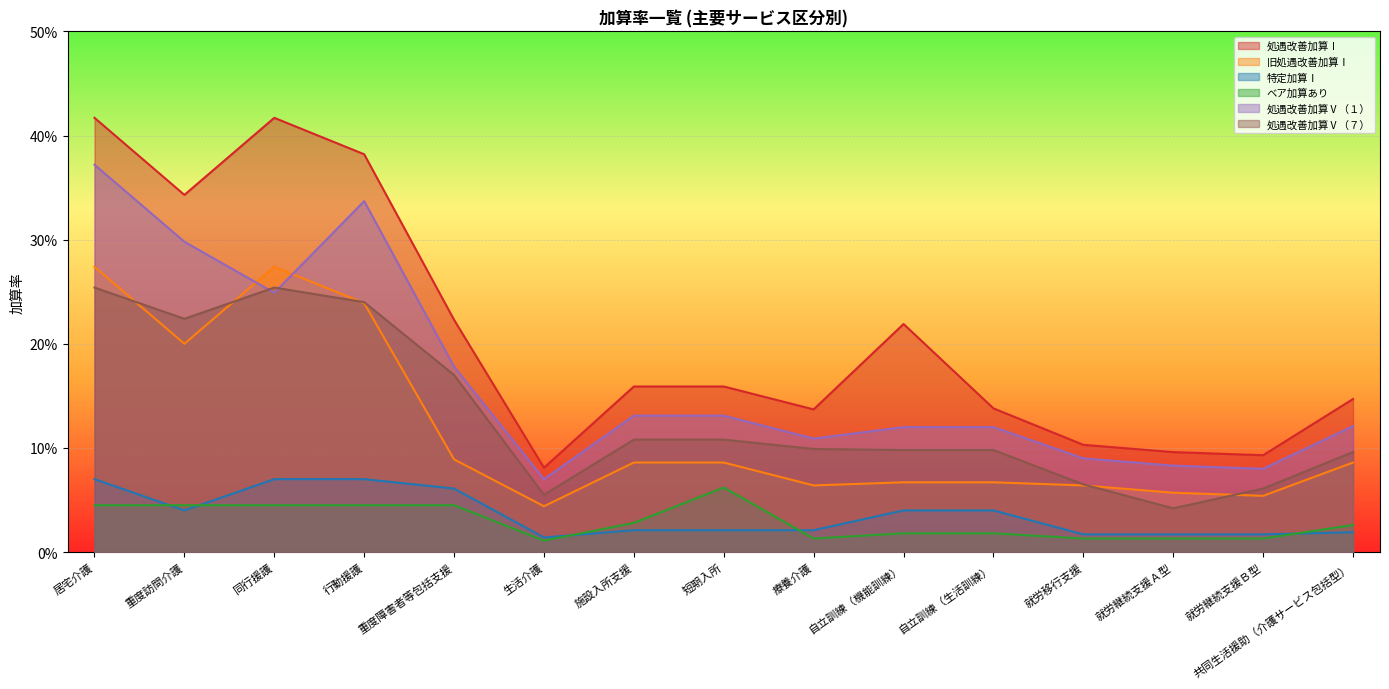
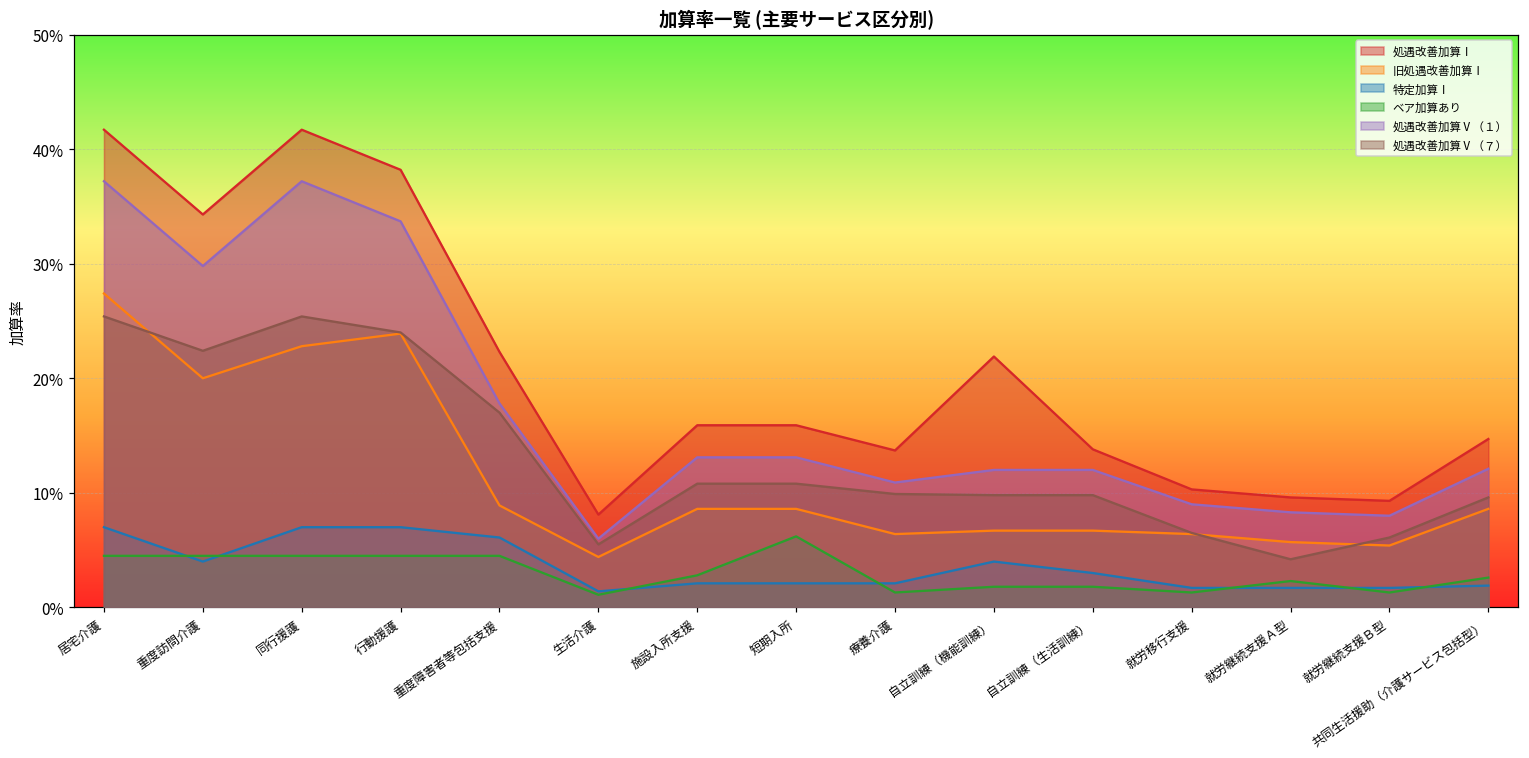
  {
    "処遇改善加算Ⅰ": {
      "居宅介護": "41.7%",
      "重度訪問介護": "34.3%",
      "同行援護": "41.7%",
      "行動援護": "38.2%",
      "重度障害者等包括支援": "22.3%",
      "生活介護": "8.1%",
      "施設入所支援": "15.9%",
      "短期入所": "15.9%",
      "療養介護": "13.7%",
      "自立訓練（機能訓練）": "21.9%",
      "自立訓練（生活訓練）": "13.8%",
      "就労移行支援": "10.3%",
      "就労継続支援Ａ型": "9.6%",
      "就労継続支援Ｂ型": "9.3%",
      "共同生活援助（介護サービス包括型）": "14.7%"
    },
    "旧処遇改善加算Ⅰ": {
      "居宅介護": "27.4%",
      "重度訪問介護": "20.0%",
-     "同行援護": "27.4%",
+     "同行援護": "22.8%",
      "重度障害者等包括支援": "8.9%",
      "生活介護": "4.4%",
      "施設入所支援": "8.6%",
      "短期入所": "8.6%",
      "療養介護": "6.4%",
      "自立訓練（機能訓練）": "6.7%",
      "自立訓練（生活訓練）": "6.7%",
      "就労継続支援Ａ型": "5.7%",
      "就労継続支援Ｂ型": "5.4%",
      "共同生活援助（介護サービス包括型）": "8.6%"
    },
    "特定加算Ⅰ": {
      "居宅介護": "7.0%",
      "重度訪問介護": "4.0%",
      "同行援護": "7.0%",
      "行動援護": "7.0%",
      "重度障害者等包括支援": "6.1%",
      "生活介護": "1.4%",
      "施設入所支援": "2.1%",
      "短期入所": "2.1%",
      "療養介護": "2.1%",
      "自立訓練（機能訓練）": "4.0%",
-     "自立訓練（生活訓練）": "4.0%",
+     "自立訓練（生活訓練）": "3.0%",
      "就労移行支援": "1.7%",
      "就労継続支援Ａ型": "1.7%",
      "就労継続支援Ｂ型": "1.7%",
      "共同生活援助（介護サービス包括型）": "1.9%"
    },
    "ベア加算あり": {
      "居宅介護": "4.5%",
      "重度訪問介護": "4.5%",
      "同行援護": "4.5%",
      "行動援護": "4.5%",
      "重度障害者等包括支援": "4.5%",
      "生活介護": "1.1%",
      "施設入所支援": "2.8%",
      "短期入所": "6.2%",
      "療養介護": "1.3%",
      "自立訓練（機能訓練）": "1.8%",
      "自立訓練（生活訓練）": "1.8%",
      "就労移行支援": "1.3%",
-     "就労継続支援Ａ型": "1.3%",
+     "就労継続支援Ａ型": "2.3%",
      "就労継続支援Ｂ型": "1.3%",
      "共同生活援助（介護サービス包括型）": "2.6%"
    },
    "処遇改善加算Ⅴ（１）": {
      "居宅介護": "37.2%",
      "重度訪問介護": "29.8%",
-     "同行援護": "24.9%",
+     "同行援護": "37.2%",
      "行動援護": "33.7%",
      "重度障害者等包括支援": "17.8%",
-     "生活介護": "7.0%",
+     "生活介護": "6.0%",
      "施設入所支援": "13.1%",
      "短期入所": "13.1%",
      "療養介護": "10.9%",
      "自立訓練（機能訓練）": "12.0%",
      "自立訓練（生活訓練）": "12.0%",
      "就労移行支援": "9.0%",
      "就労継続支援Ａ型": "8.3%",
      "就労継続支援Ｂ型": "8.0%",
      "共同生活援助（介護サービス包括型）": "12.1%"
    },
    "処遇改善加算Ⅴ（７）": {
      "居宅介護": "25.4%",
      "重度訪問介護": "22.4%",
      "同行援護": "25.4%",
      "重度障害者等包括支援": "17.0%",
      "生活介護": "5.5%",
      "施設入所支援": "10.8%",
      "短期入所": "10.8%",
      "療養介護": "9.9%",
      "自立訓練（機能訓練）": "9.8%",
      "自立訓練（生活訓練）": "9.8%",
      "就労継続支援Ａ型": "4.2%",
      "就労継続支援Ｂ型": "6.1%",
      "共同生活援助（介護サービス包括型）": "9.6%"
    }
  }
